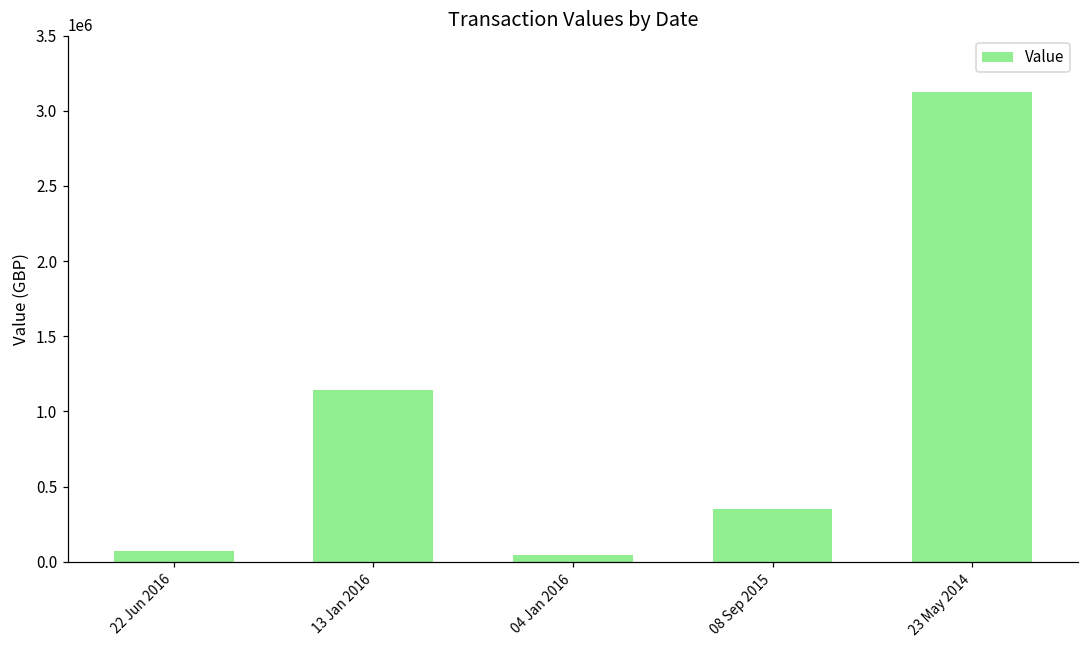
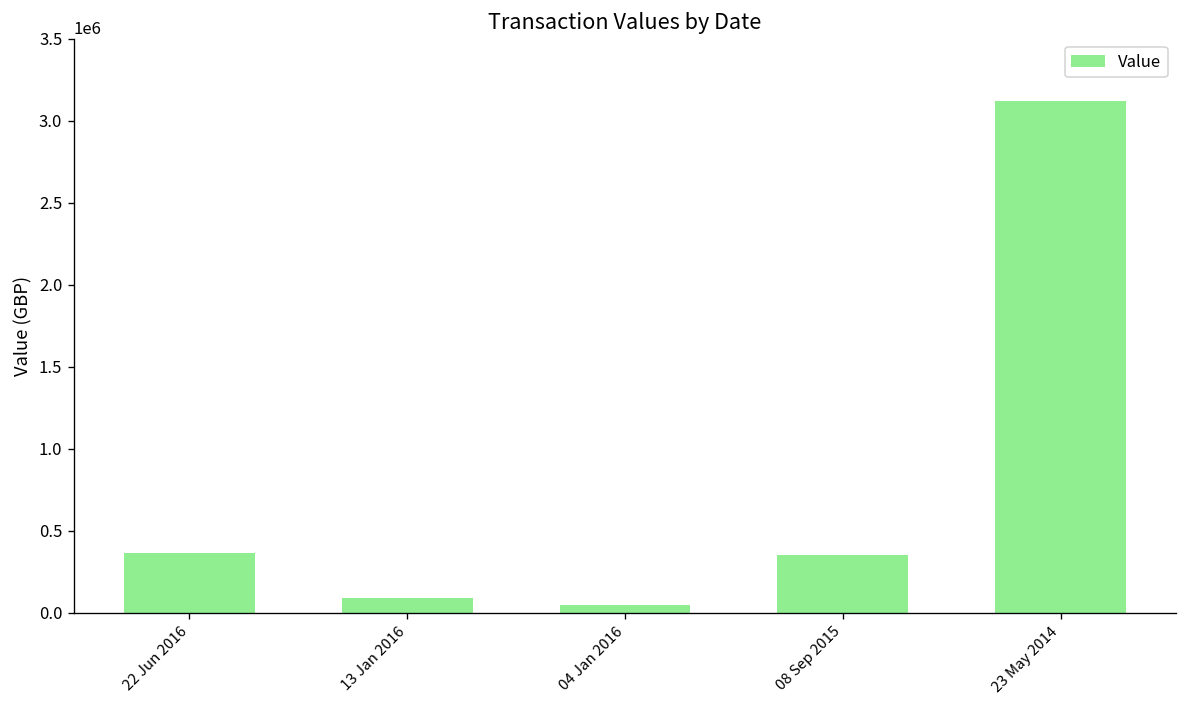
  {
-   "22 Jun 2016": 70000,
-   "13 Jan 2016": 1140000,
+   "22 Jun 2016": 370000,
+   "13 Jan 2016": 90000,
    "04 Jan 2016": 50000,
    "08 Sep 2015": 350000,
    "23 May 2014": 3120000
  }
